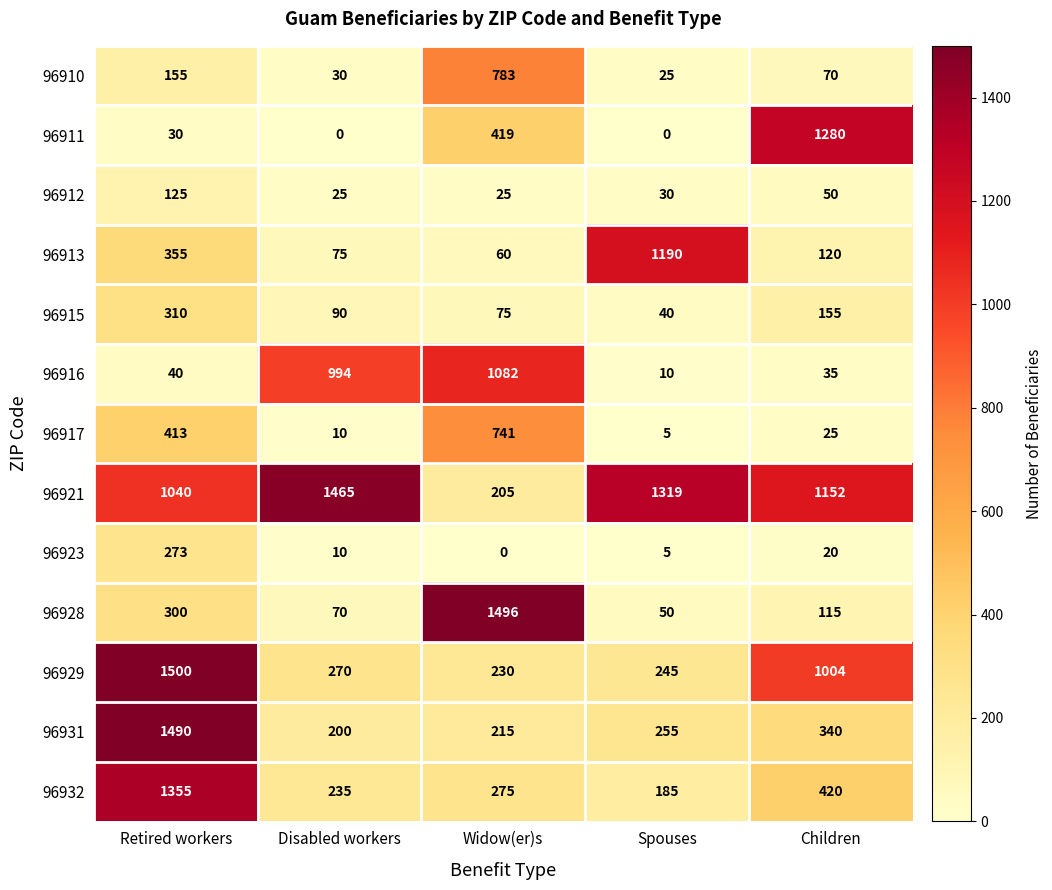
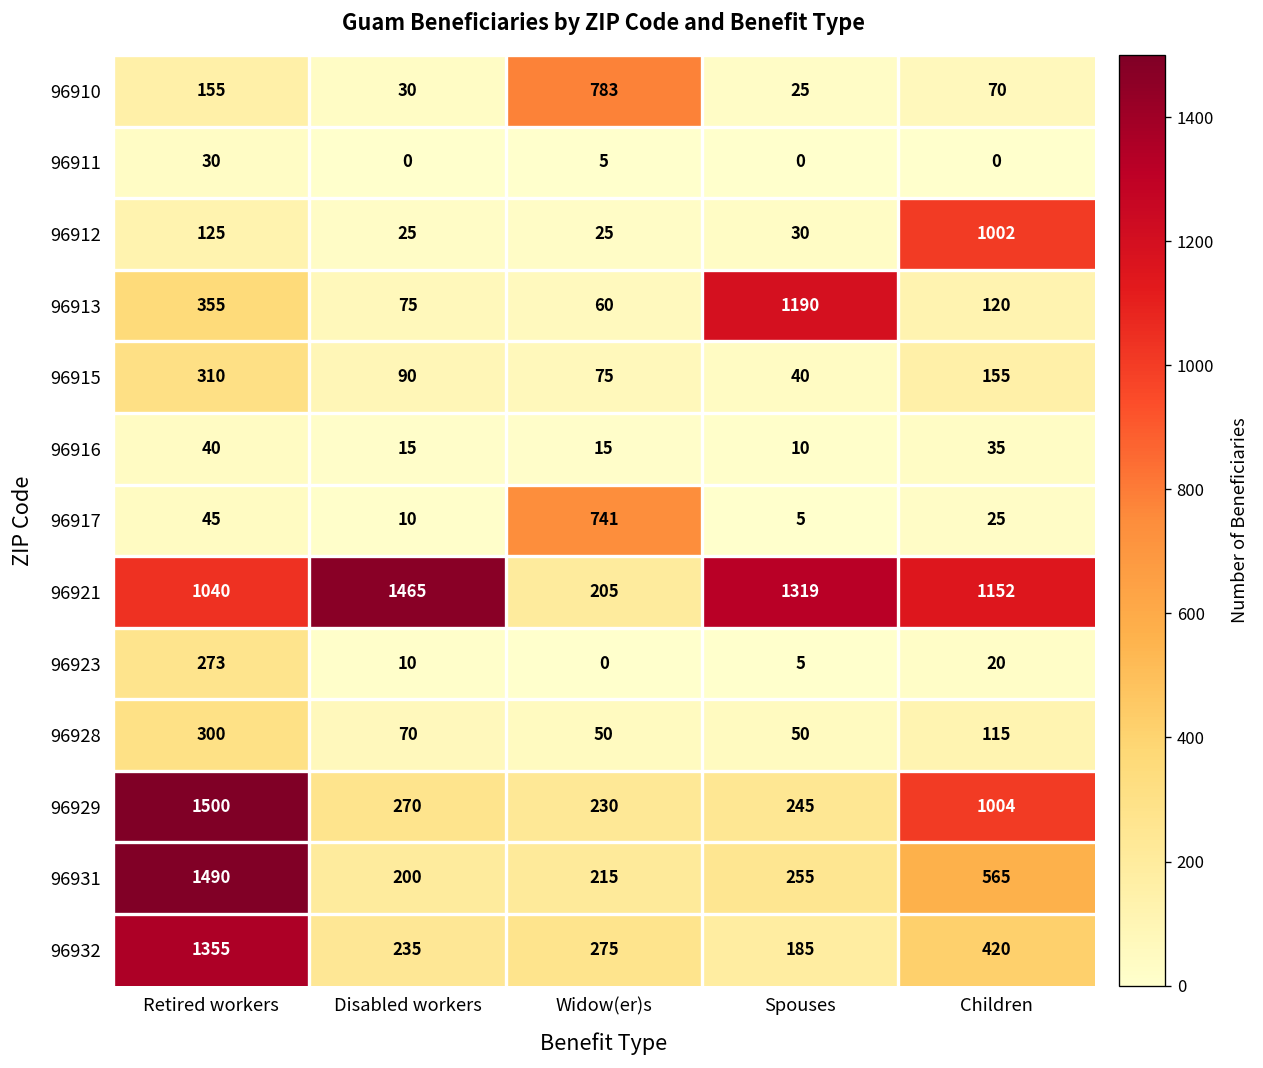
  {
    "96910": {
      "Retired workers": 155,
      "Disabled workers": 30,
      "Widow(er)s": 783,
      "Spouses": 25,
      "Children": 70
    },
    "96911": {
      "Retired workers": 30,
      "Disabled workers": 0,
-     "Widow(er)s": 419,
+     "Widow(er)s": 5,
      "Spouses": 0,
-     "Children": 1280
+     "Children": 0
    },
    "96912": {
      "Retired workers": 125,
      "Disabled workers": 25,
      "Widow(er)s": 25,
      "Spouses": 30,
-     "Children": 50
+     "Children": 1002
    },
    "96913": {
      "Retired workers": 355,
      "Disabled workers": 75,
      "Widow(er)s": 60,
      "Spouses": 1190,
      "Children": 120
    },
    "96915": {
      "Retired workers": 310,
      "Disabled workers": 90,
      "Widow(er)s": 75,
      "Spouses": 40,
      "Children": 155
    },
    "96916": {
      "Retired workers": 40,
-     "Disabled workers": 994,
-     "Widow(er)s": 1082,
+     "Disabled workers": 15,
+     "Widow(er)s": 15,
      "Spouses": 10,
      "Children": 35
    },
    "96917": {
-     "Retired workers": 413,
+     "Retired workers": 45,
      "Disabled workers": 10,
      "Widow(er)s": 741,
      "Spouses": 5,
      "Children": 25
    },
    "96921": {
      "Retired workers": 1040,
      "Disabled workers": 1465,
      "Widow(er)s": 205,
      "Spouses": 1319,
      "Children": 1152
    },
    "96923": {
      "Retired workers": 273,
      "Disabled workers": 10,
      "Widow(er)s": 0,
      "Spouses": 5,
      "Children": 20
    },
    "96928": {
      "Retired workers": 300,
      "Disabled workers": 70,
-     "Widow(er)s": 1496,
+     "Widow(er)s": 50,
      "Spouses": 50,
      "Children": 115
    },
    "96929": {
      "Retired workers": 1500,
      "Disabled workers": 270,
      "Widow(er)s": 230,
      "Spouses": 245,
      "Children": 1004
    },
    "96931": {
      "Retired workers": 1490,
      "Disabled workers": 200,
      "Widow(er)s": 215,
      "Spouses": 255,
-     "Children": 340
+     "Children": 565
    },
    "96932": {
      "Retired workers": 1355,
      "Disabled workers": 235,
      "Widow(er)s": 275,
      "Spouses": 185,
      "Children": 420
    }
  }
